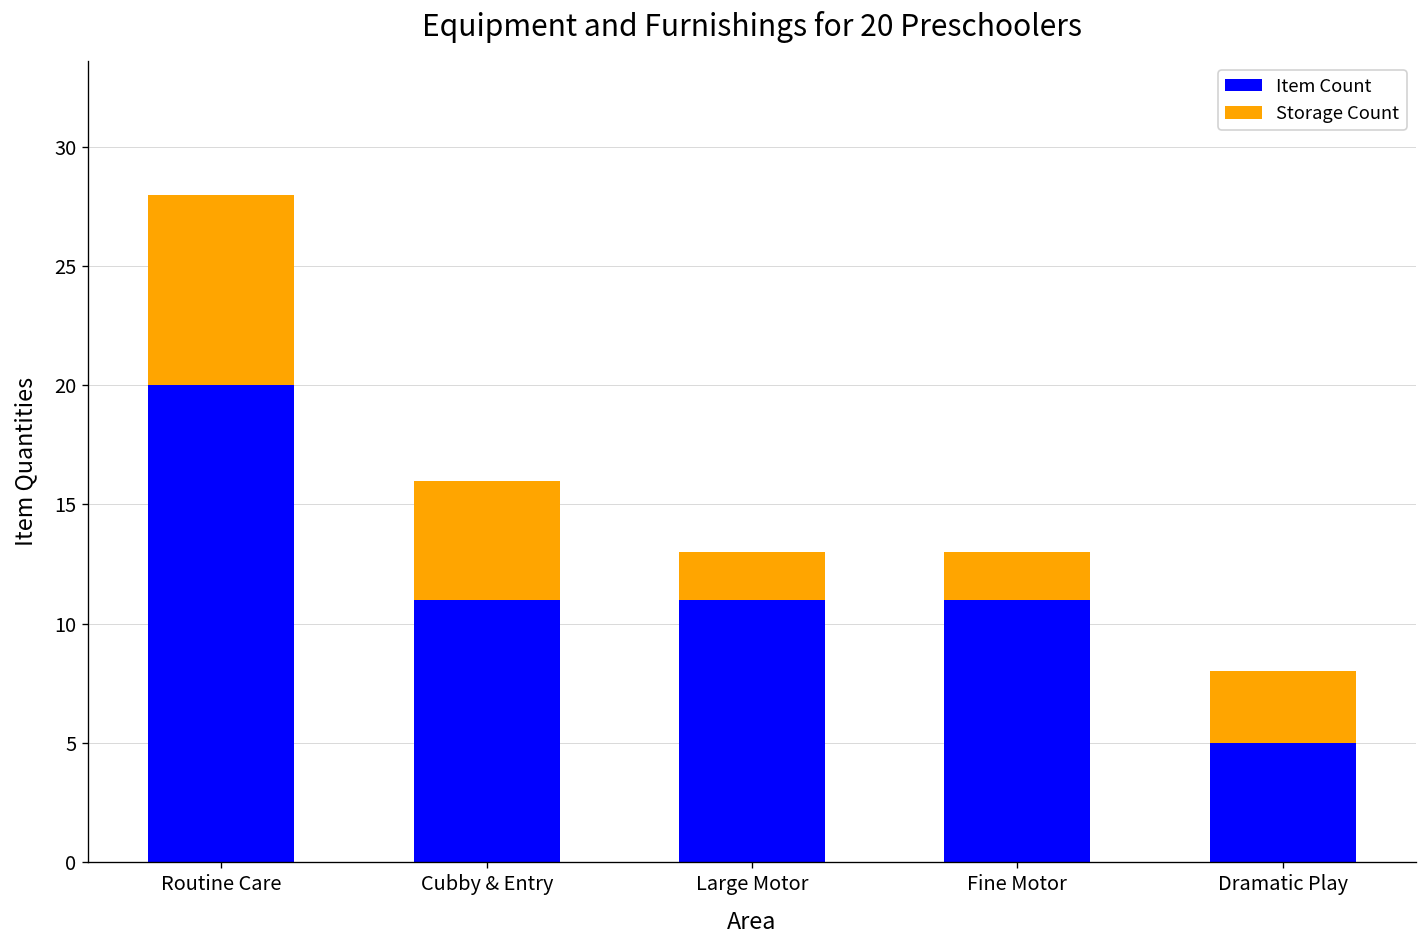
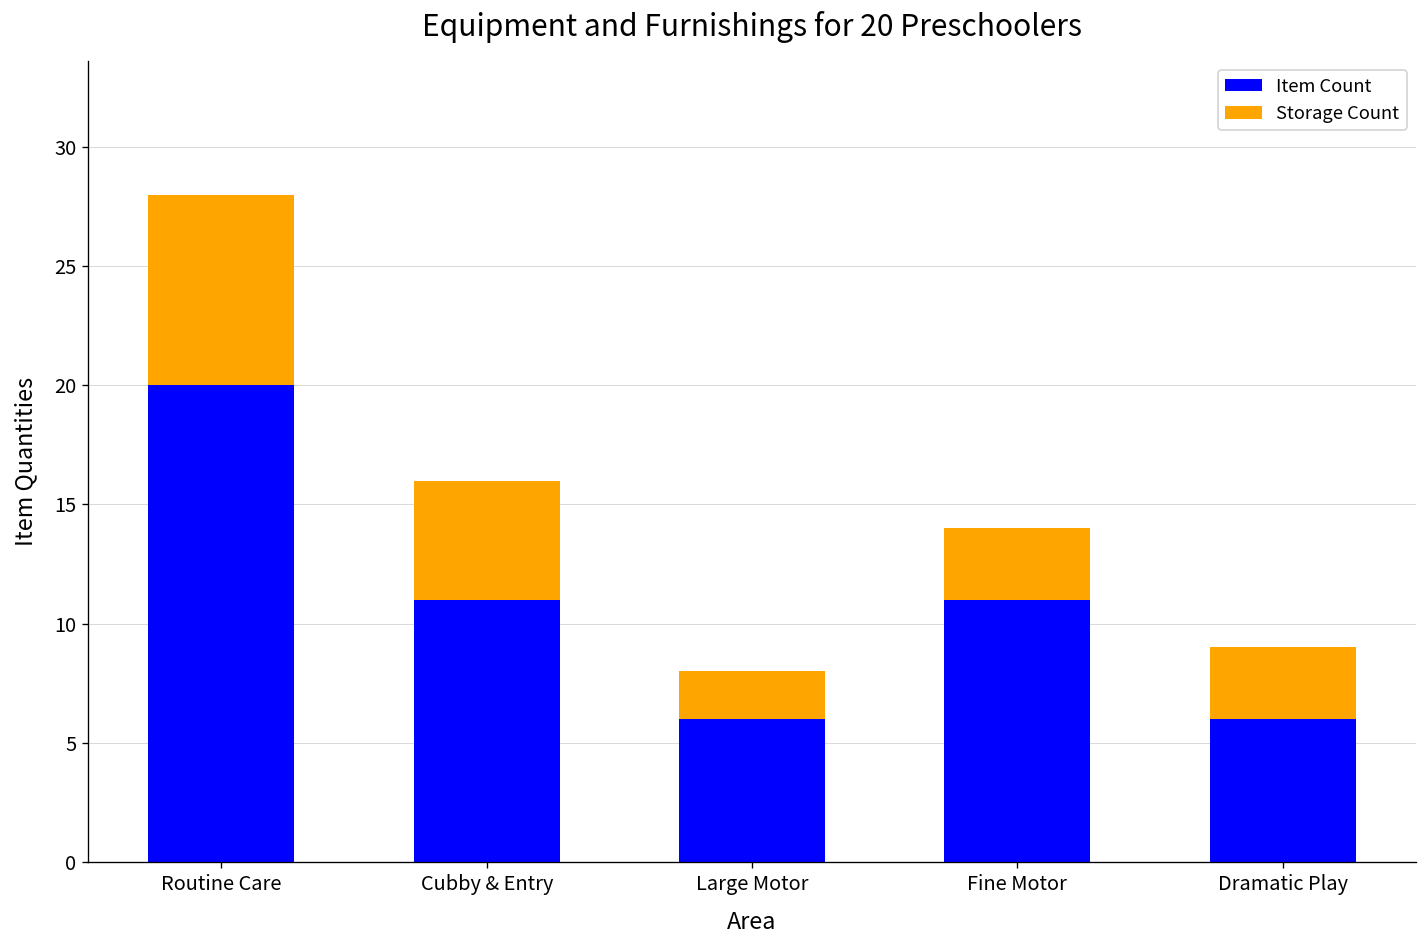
  {
    "Item Count": {
      "Routine Care": 20,
      "Cubby & Entry": 11,
-     "Large Motor": 11,
+     "Large Motor": 6,
      "Fine Motor": 11,
-     "Dramatic Play": 5
+     "Dramatic Play": 6
    },
    "Storage Count": {
      "Routine Care": 8,
      "Cubby & Entry": 5,
      "Large Motor": 2,
-     "Fine Motor": 2,
+     "Fine Motor": 3,
      "Dramatic Play": 3
    }
  }
